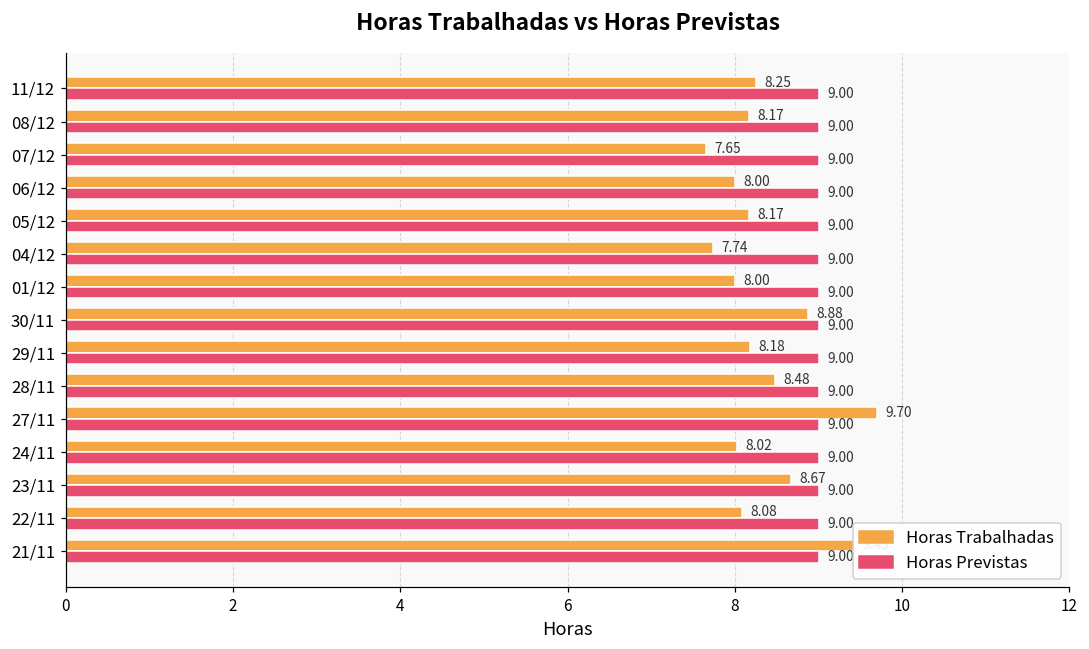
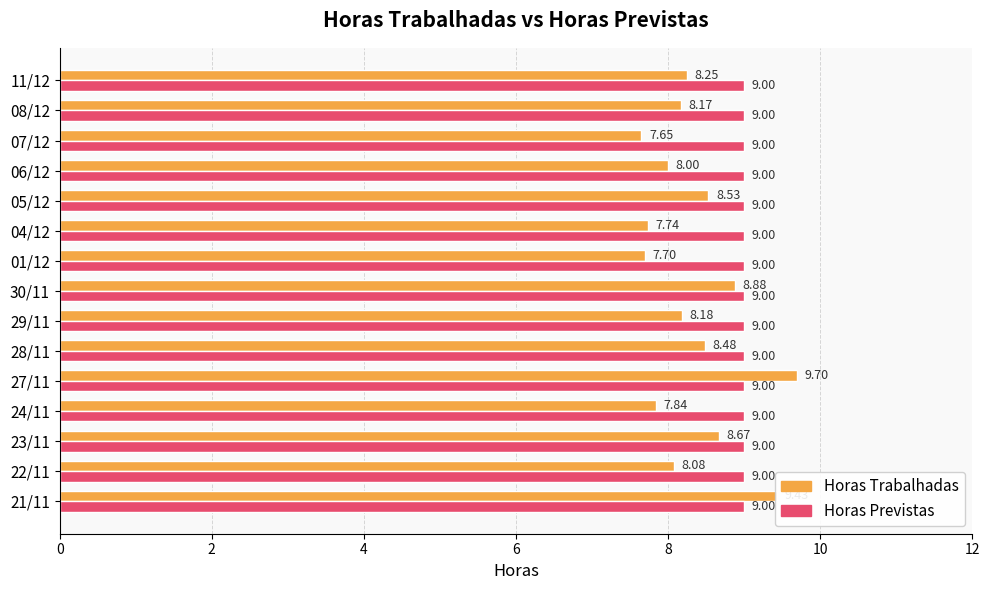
  {
    "Horas Trabalhadas": {
      "11/12": 8.25,
      "08/12": 8.17,
      "07/12": 7.65,
      "06/12": 8.00,
-     "05/12": 8.17,
+     "05/12": 8.53,
      "04/12": 7.74,
-     "01/12": 8.00,
+     "01/12": 7.70,
      "30/11": 8.88,
      "29/11": 8.18,
      "28/11": 8.48,
      "27/11": 9.70,
-     "24/11": 8.02,
+     "24/11": 7.84,
      "23/11": 8.67,
      "22/11": 8.08
    },
    "Horas Previstas": {
      "11/12": 9.00,
      "08/12": 9.00,
      "07/12": 9.00,
      "06/12": 9.00,
      "05/12": 9.00,
      "04/12": 9.00,
      "01/12": 9.00,
      "30/11": 9.00,
      "29/11": 9.00,
      "28/11": 9.00,
      "27/11": 9.00,
      "24/11": 9.00,
      "23/11": 9.00
    }
  }
